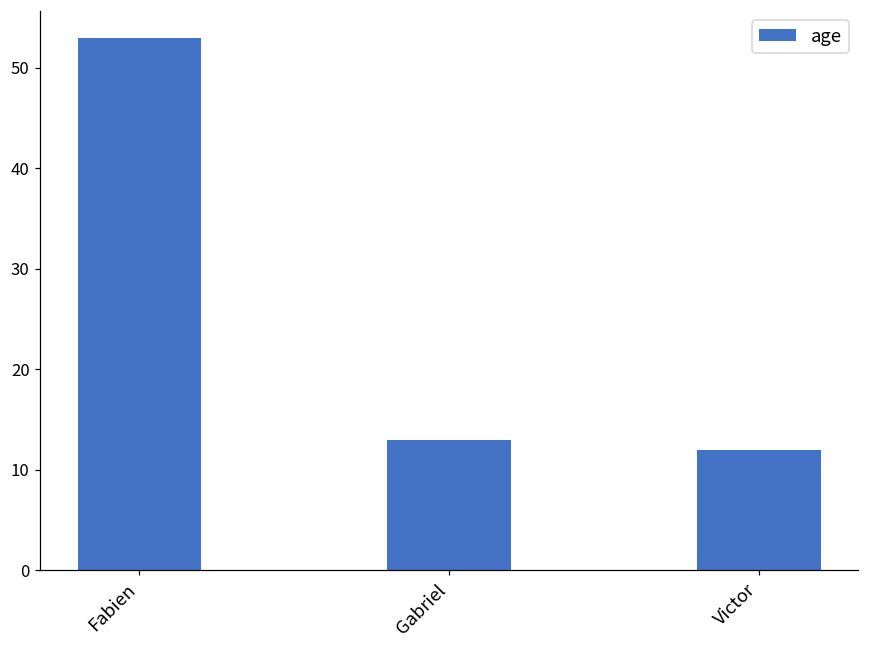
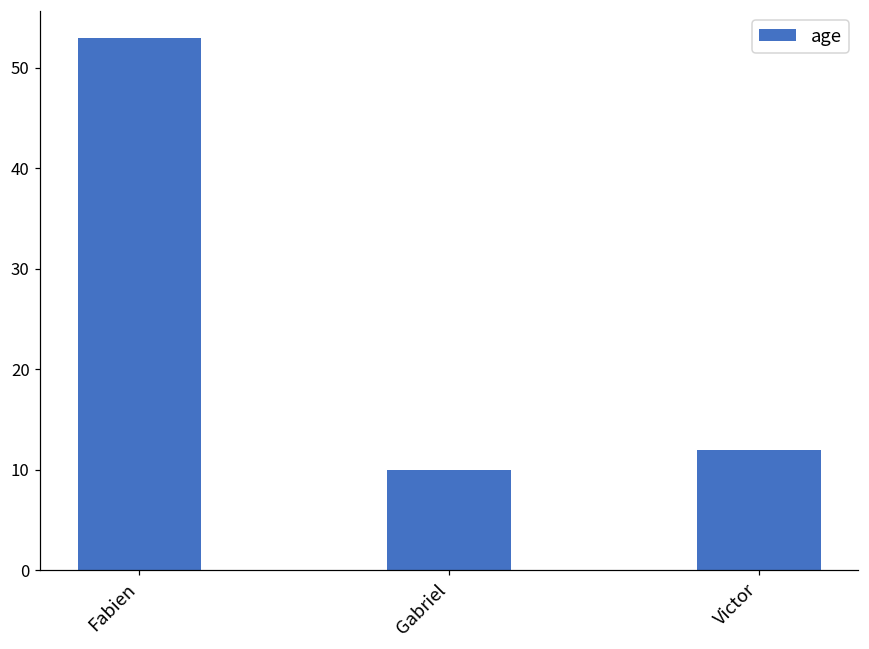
  {
    "Fabien": 53,
-   "Gabriel": 13,
+   "Gabriel": 10,
    "Victor": 12
  }
